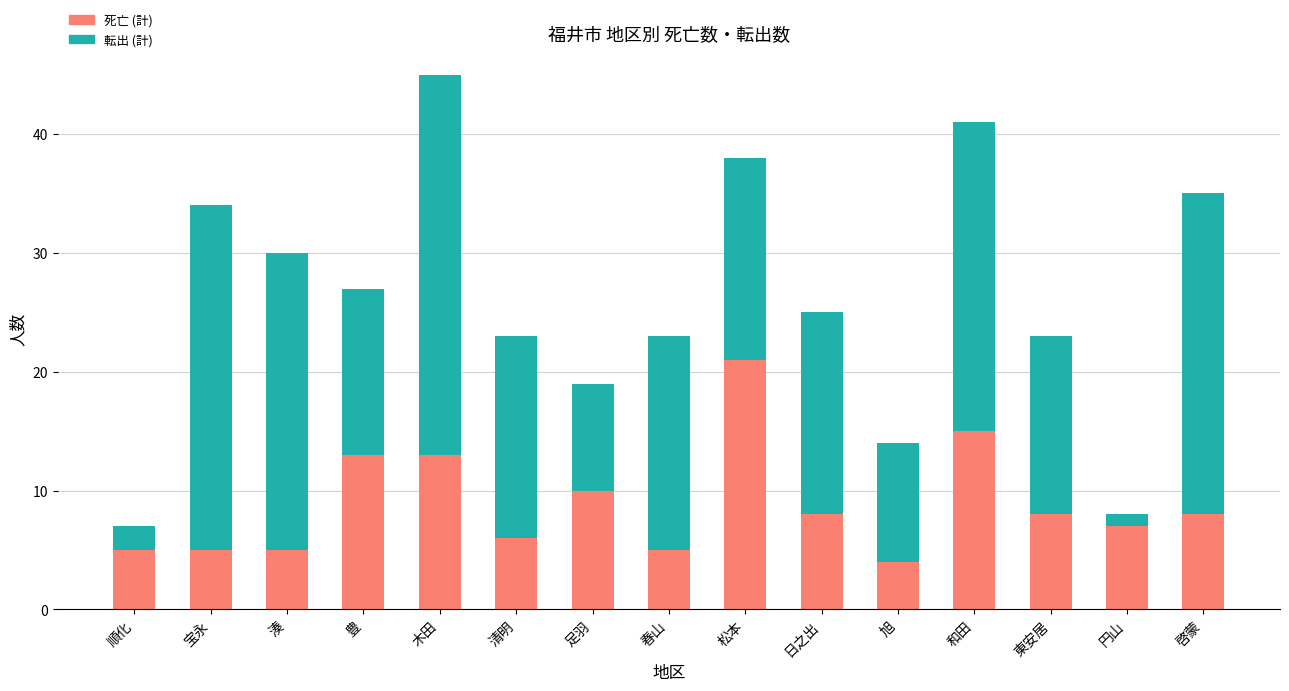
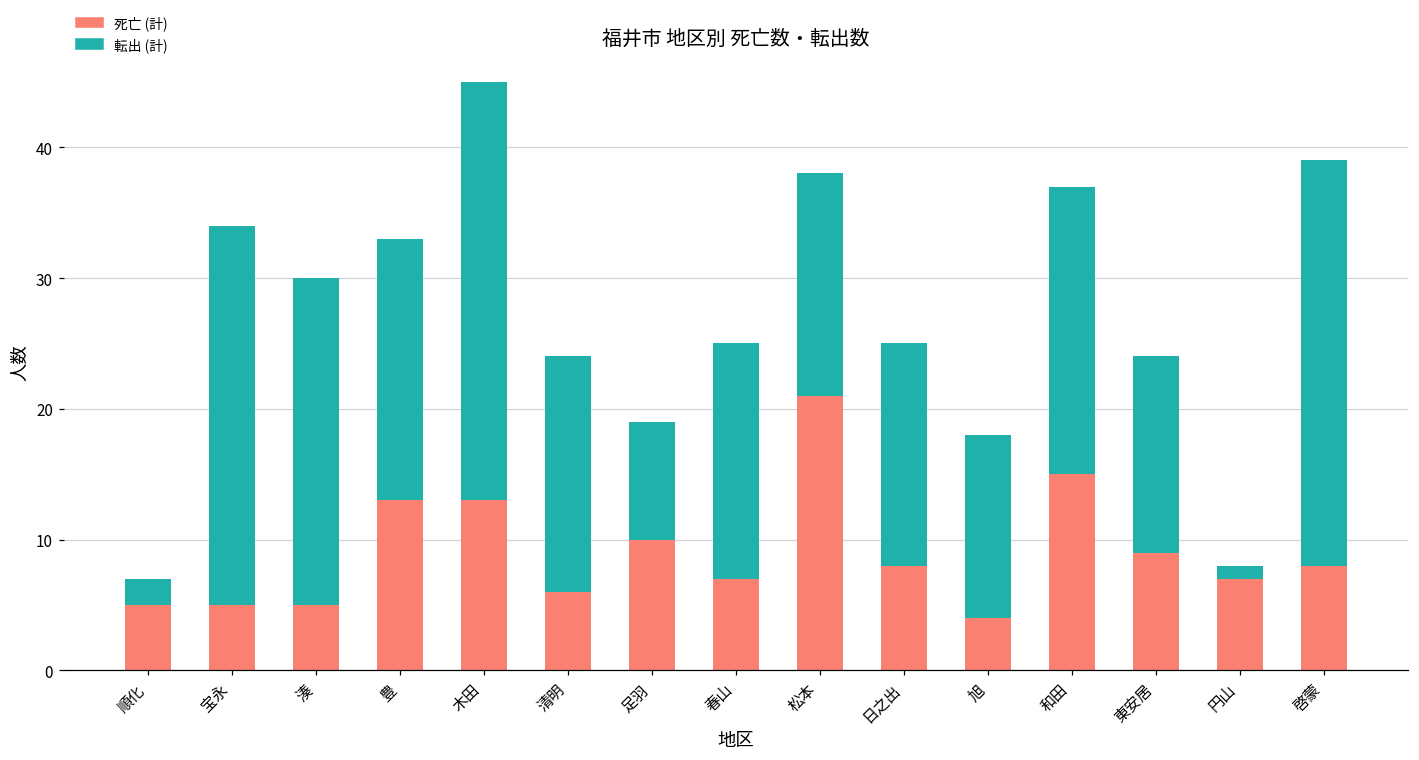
  {
    "死亡 (計)": {
      "順化": 5,
      "宝永": 5,
      "湊": 5,
      "豊": 13,
      "木田": 13,
      "清明": 6,
      "足羽": 10,
-     "春山": 5,
+     "春山": 7,
      "松本": 21,
      "日之出": 8,
      "旭": 4,
      "和田": 15,
-     "東安居": 8,
+     "東安居": 9,
      "円山": 7,
      "啓蒙": 8
    },
    "転出 (計)": {
      "順化": 2,
      "宝永": 29,
      "湊": 25,
-     "豊": 14,
+     "豊": 20,
      "木田": 32,
-     "清明": 17,
+     "清明": 18,
      "足羽": 9,
      "春山": 18,
      "松本": 17,
      "日之出": 17,
-     "旭": 10,
-     "和田": 26,
+     "旭": 14,
+     "和田": 22,
      "東安居": 15,
      "円山": 1,
-     "啓蒙": 27
+     "啓蒙": 31
    }
  }
